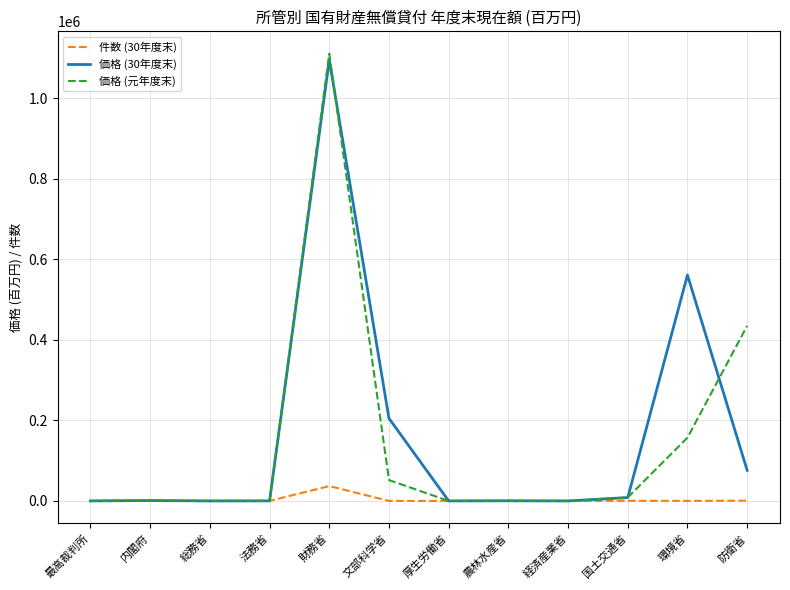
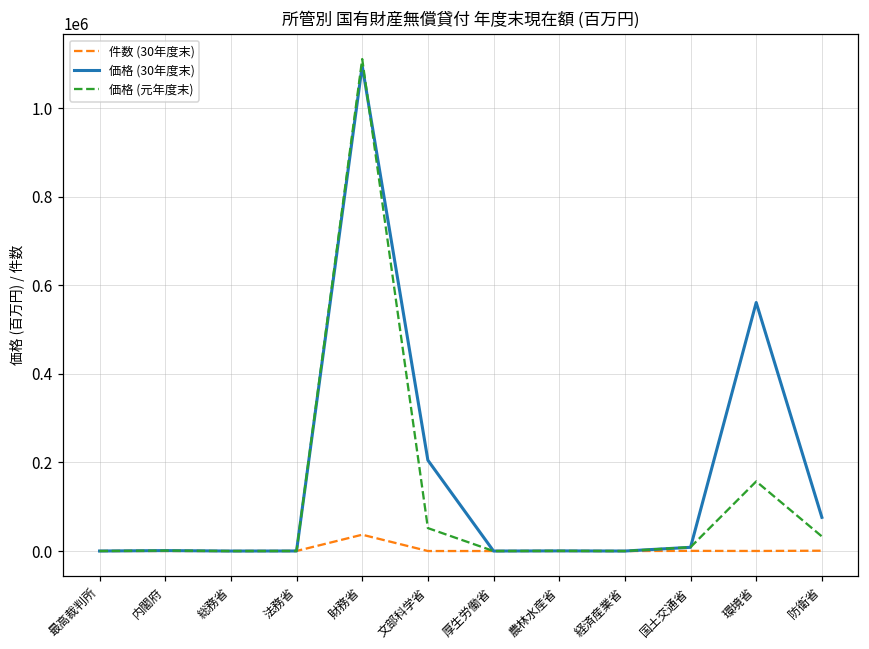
  {
    "件数 (30年度末)": {
      "財務省": 40000,
      "文部科学省": 0,
      "国土交通省": 0,
      "環境省": 0,
      "防衛省": 0
    },
    "価格 (30年度末)": {
      "財務省": 1100000,
      "文部科学省": 210000,
      "環境省": 560000,
      "防衛省": 80000
    },
    "価格 (元年度末)": {
      "財務省": 1110000,
      "文部科学省": 50000,
      "環境省": 160000,
-     "防衛省": 440000
+     "防衛省": 30000
    }
  }
